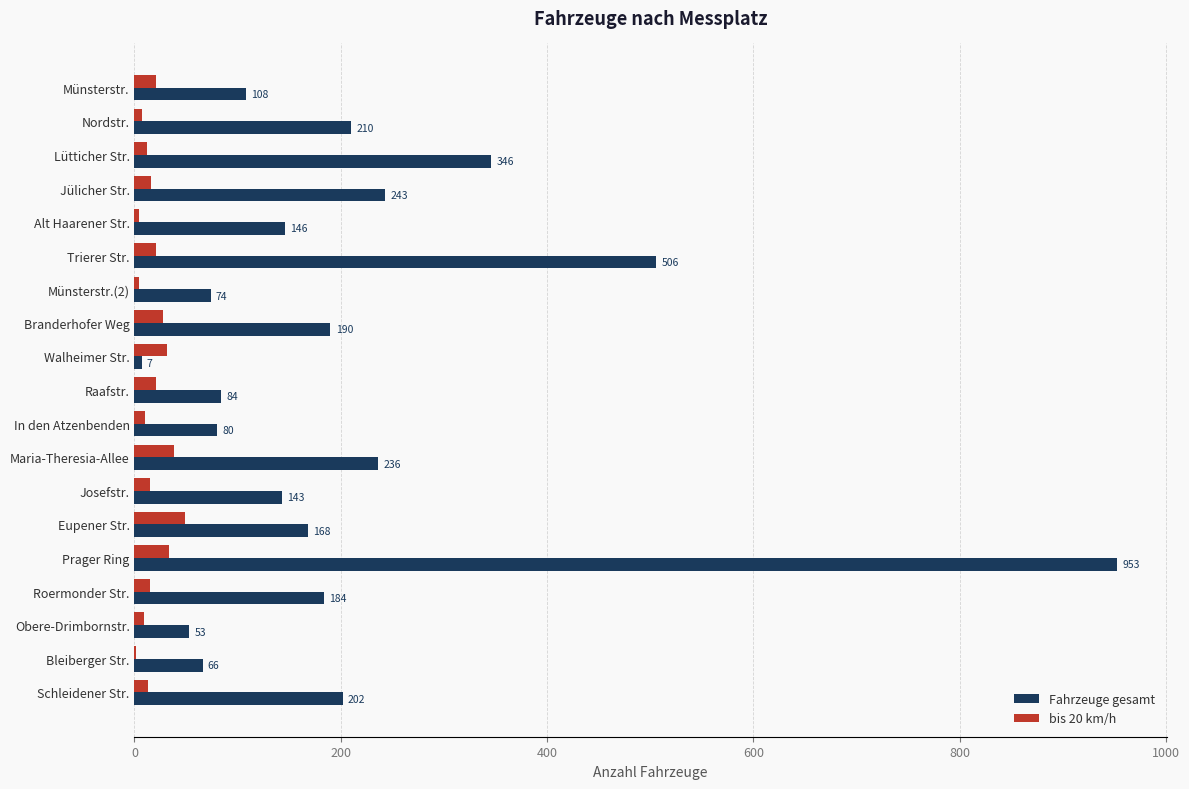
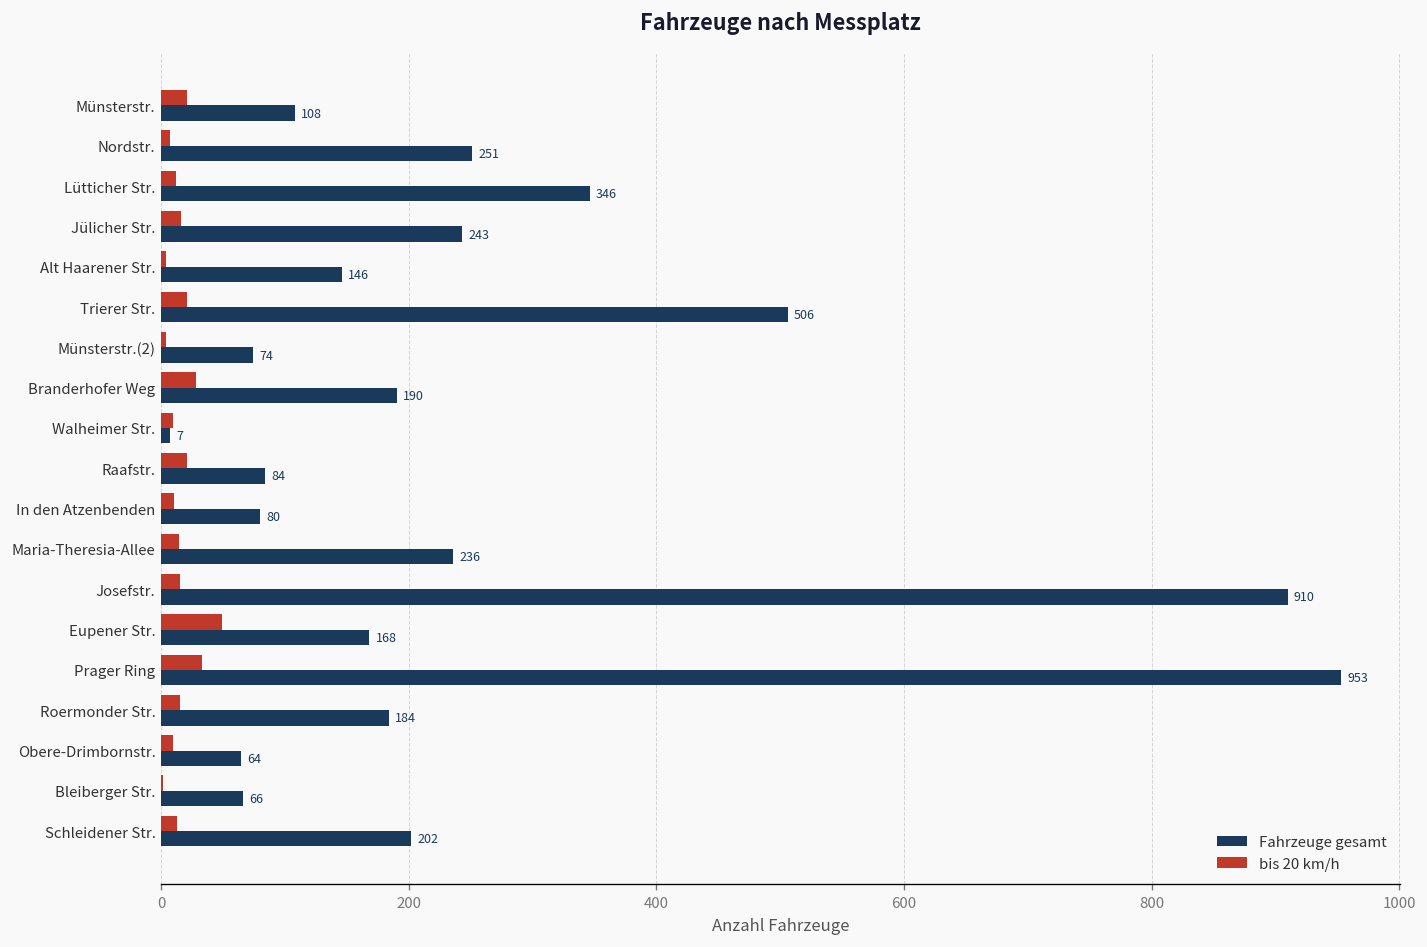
  {
    "Fahrzeuge gesamt": {
      "Münsterstr.": 108,
-     "Nordstr.": 210,
+     "Nordstr.": 251,
      "Lütticher Str.": 346,
      "Jülicher Str.": 243,
      "Alt Haarener Str.": 146,
      "Trierer Str.": 506,
      "Münsterstr.(2)": 74,
      "Branderhofer Weg": 190,
      "Walheimer Str.": 7,
      "Raafstr.": 84,
      "In den Atzenbenden": 80,
      "Maria-Theresia-Allee": 236,
-     "Josefstr.": 143,
+     "Josefstr.": 910,
      "Eupener Str.": 168,
      "Prager Ring": 953,
      "Roermonder Str.": 184,
-     "Obere-Drimbornstr.": 53,
+     "Obere-Drimbornstr.": 64,
      "Bleiberger Str.": 66,
      "Schleidener Str.": 202
    },
    "bis 20 km/h": {
      "Münsterstr.": 21,
      "Nordstr.": 7,
      "Lütticher Str.": 12,
      "Jülicher Str.": 16,
      "Alt Haarener Str.": 4,
      "Trierer Str.": 21,
      "Münsterstr.(2)": 4,
      "Branderhofer Weg": 28,
-     "Walheimer Str.": 32,
+     "Walheimer Str.": 9,
      "Raafstr.": 21,
      "In den Atzenbenden": 10,
-     "Maria-Theresia-Allee": 38,
+     "Maria-Theresia-Allee": 14,
      "Josefstr.": 15,
      "Eupener Str.": 49,
      "Prager Ring": 33,
      "Roermonder Str.": 15,
      "Obere-Drimbornstr.": 9,
      "Schleidener Str.": 13
    }
  }
